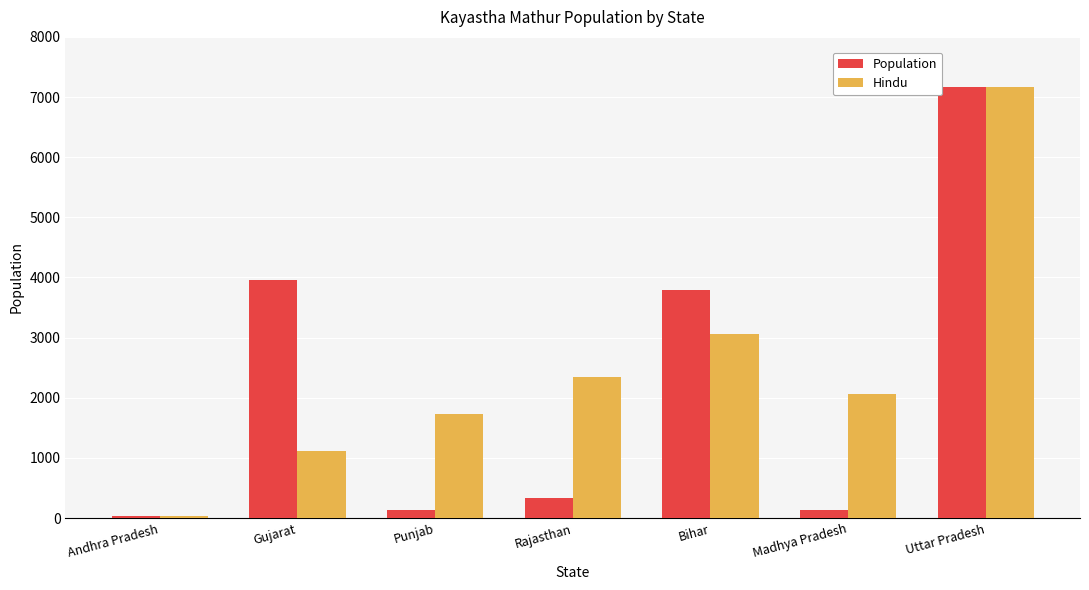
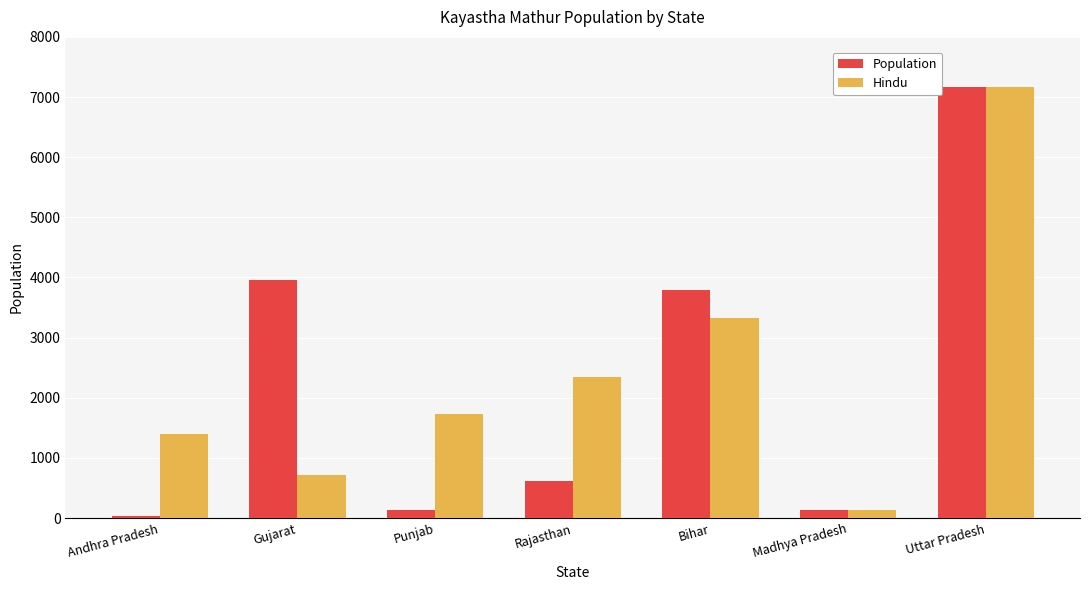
  {
    "Population": {
      "Gujarat": 4000,
      "Punjab": 100,
-     "Rajasthan": 300,
+     "Rajasthan": 600,
      "Bihar": 3800,
      "Madhya Pradesh": 100,
      "Uttar Pradesh": 7200
    },
    "Hindu": {
-     "Andhra Pradesh": 0,
-     "Gujarat": 1100,
+     "Andhra Pradesh": 1400,
+     "Gujarat": 700,
      "Punjab": 1700,
      "Rajasthan": 2300,
-     "Bihar": 3100,
-     "Madhya Pradesh": 2100,
+     "Bihar": 3300,
+     "Madhya Pradesh": 100,
      "Uttar Pradesh": 7200
    }
  }
